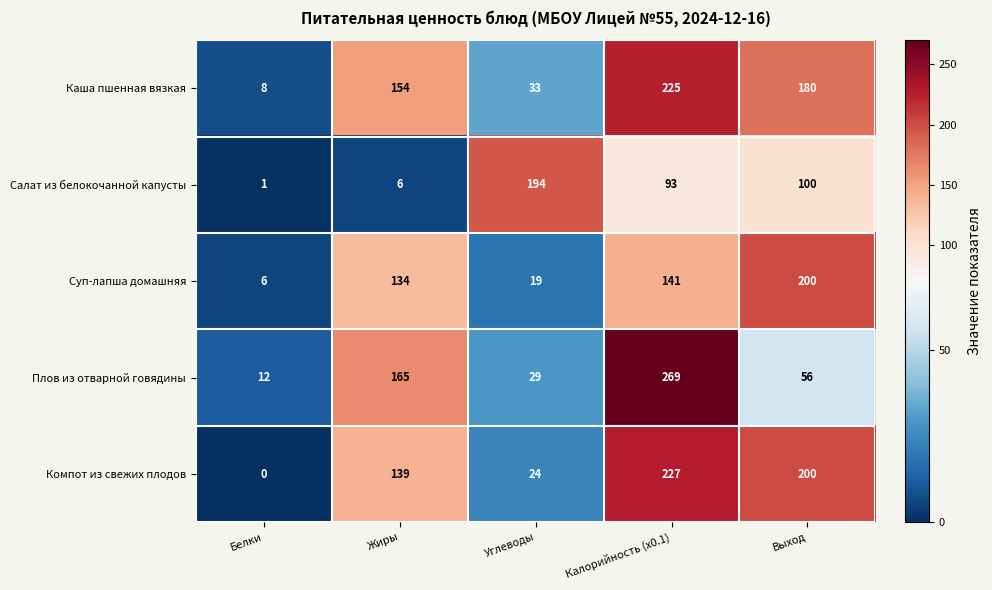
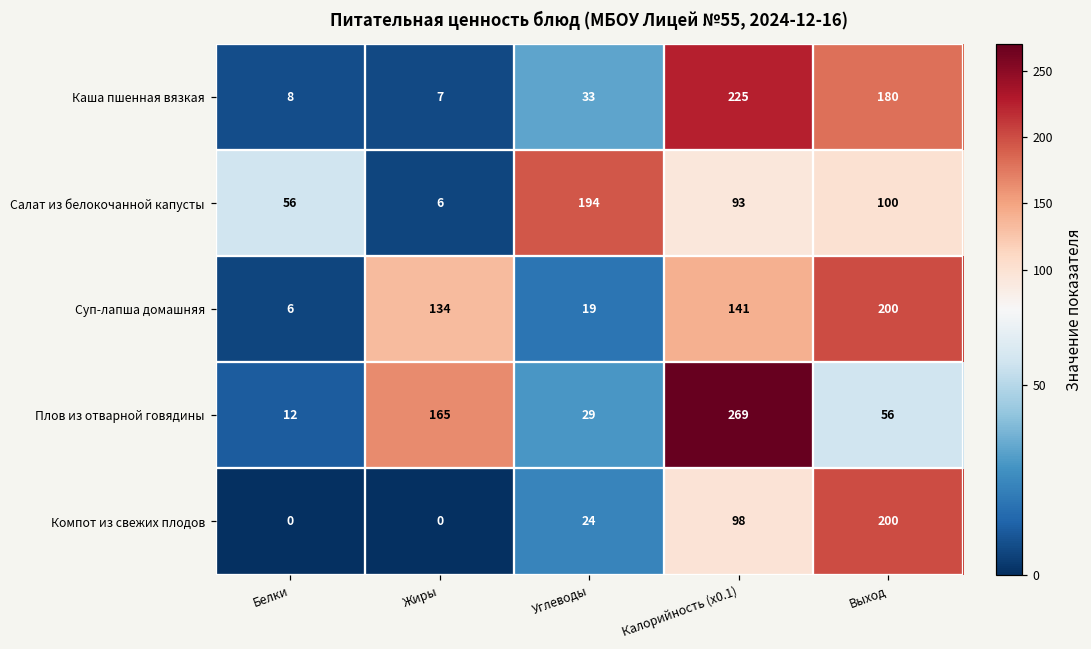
  {
    "Каша пшенная вязкая": {
      "Белки": 8,
-     "Жиры": 154,
+     "Жиры": 7,
      "Углеводы": 33,
      "Калорийность (x0.1)": 225,
      "Выход": 180
    },
    "Салат из белокочанной капусты": {
-     "Белки": 1,
+     "Белки": 56,
      "Жиры": 6,
      "Углеводы": 194,
      "Калорийность (x0.1)": 93,
      "Выход": 100
    },
    "Суп-лапша домашняя": {
      "Белки": 6,
      "Жиры": 134,
      "Углеводы": 19,
      "Калорийность (x0.1)": 141,
      "Выход": 200
    },
    "Плов из отварной говядины": {
      "Белки": 12,
      "Жиры": 165,
      "Углеводы": 29,
      "Калорийность (x0.1)": 269,
      "Выход": 56
    },
    "Компот из свежих плодов": {
      "Белки": 0,
-     "Жиры": 139,
+     "Жиры": 0,
      "Углеводы": 24,
-     "Калорийность (x0.1)": 227,
+     "Калорийность (x0.1)": 98,
      "Выход": 200
    }
  }
